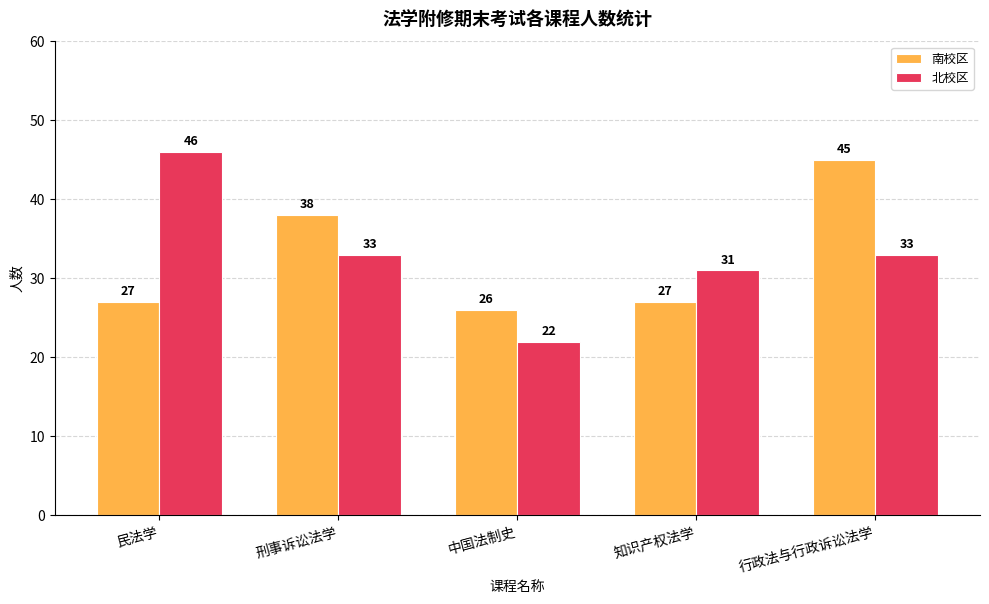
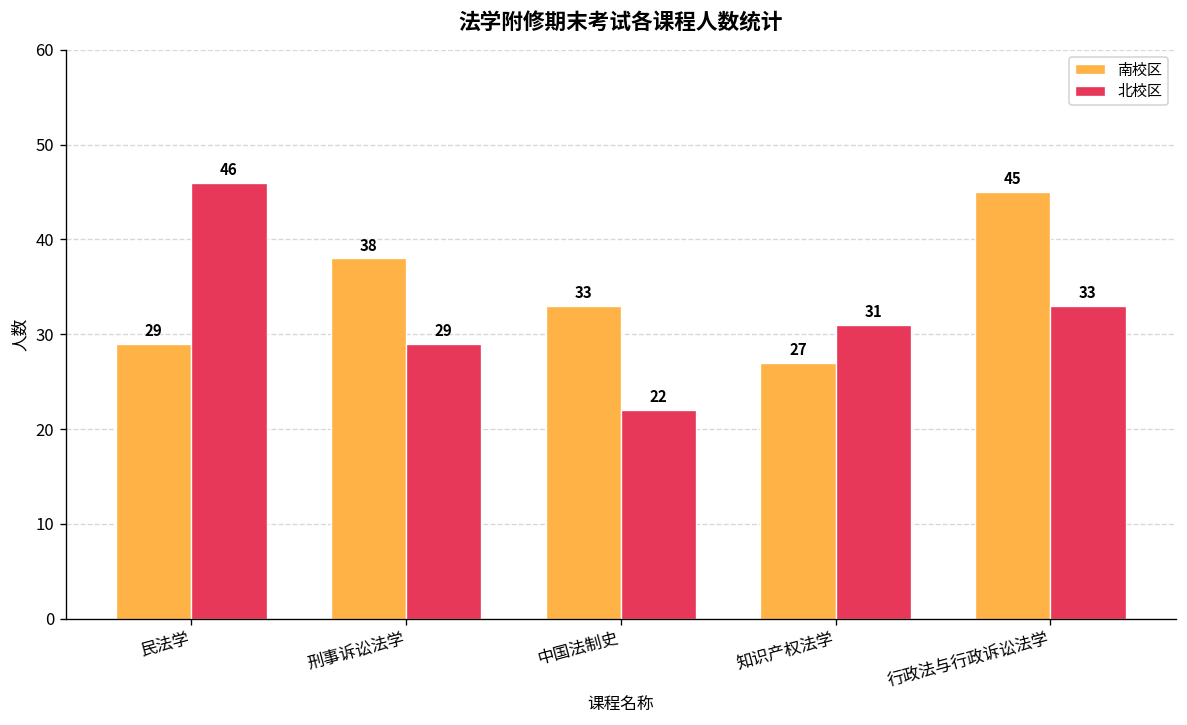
  {
    "南校区": {
-     "民法学": 27,
+     "民法学": 29,
      "刑事诉讼法学": 38,
-     "中国法制史": 26,
+     "中国法制史": 33,
      "知识产权法学": 27,
      "行政法与行政诉讼法学": 45
    },
    "北校区": {
      "民法学": 46,
-     "刑事诉讼法学": 33,
+     "刑事诉讼法学": 29,
      "中国法制史": 22,
      "知识产权法学": 31,
      "行政法与行政诉讼法学": 33
    }
  }
